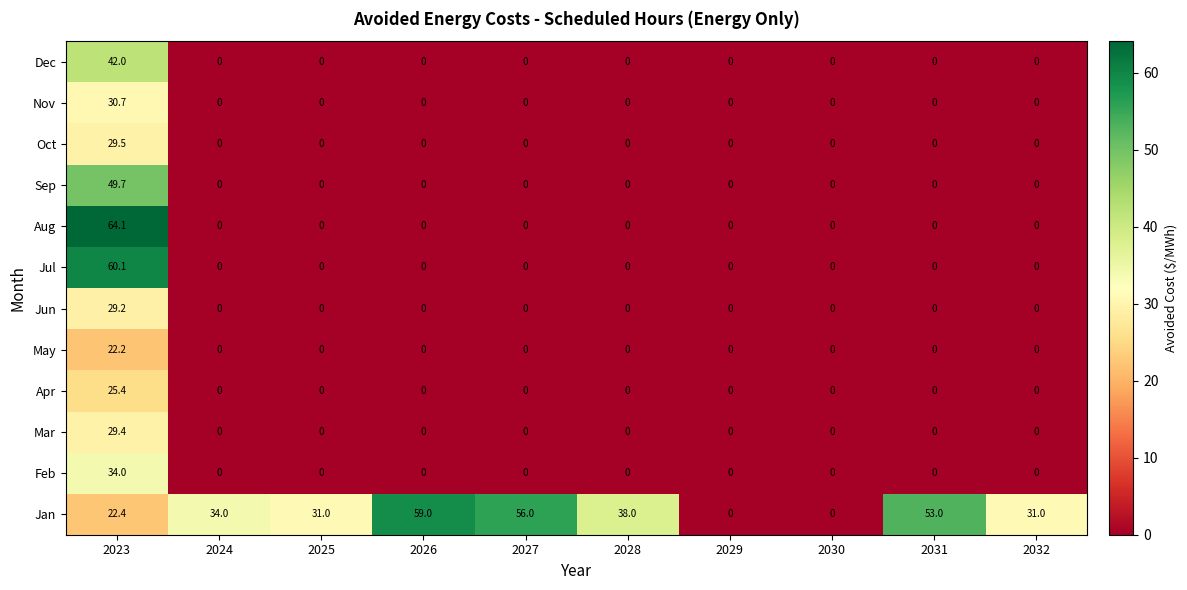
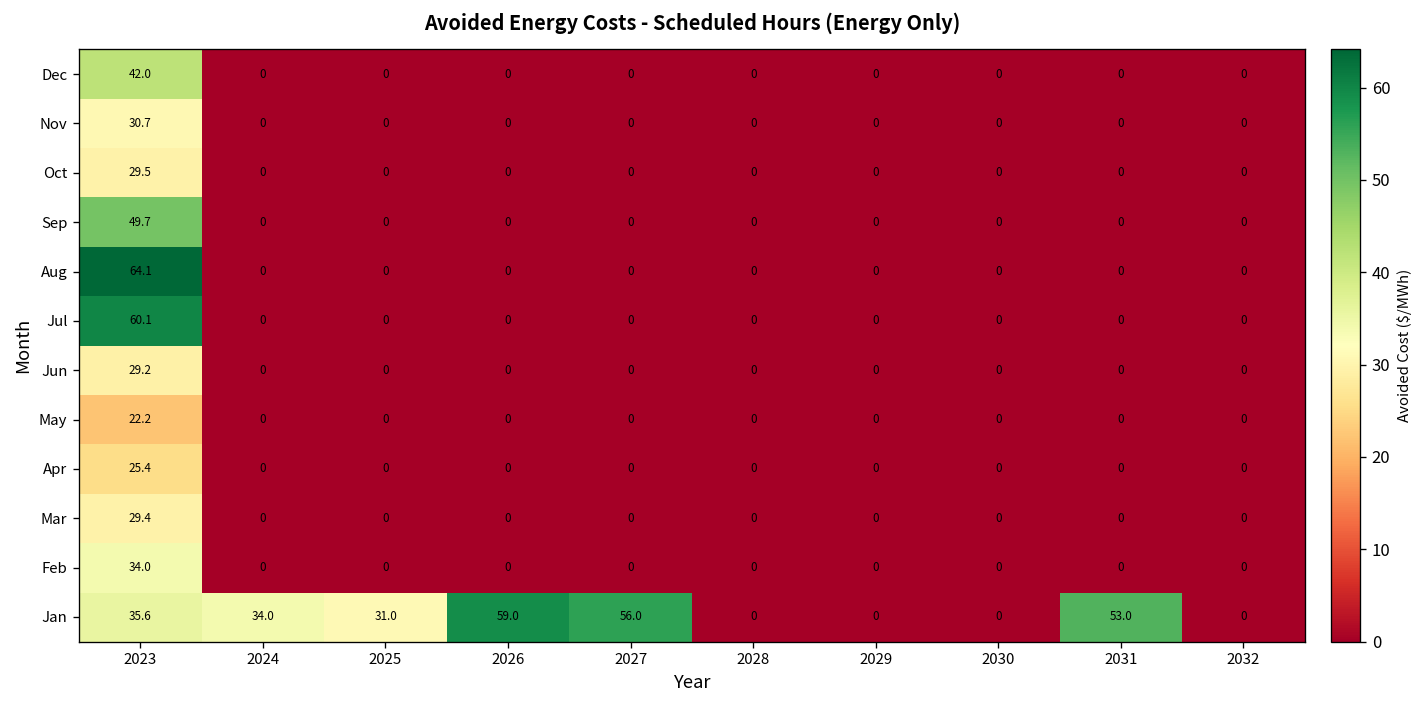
  {
    "Dec": {
      "2023": 42.0,
      "2024": 0,
      "2025": 0,
      "2026": 0,
      "2027": 0,
      "2028": 0,
      "2029": 0,
      "2030": 0,
      "2031": 0,
      "2032": 0
    },
    "Nov": {
      "2023": 30.7,
      "2024": 0,
      "2025": 0,
      "2026": 0,
      "2027": 0,
      "2028": 0,
      "2029": 0,
      "2030": 0,
      "2031": 0,
      "2032": 0
    },
    "Oct": {
      "2023": 29.5,
      "2024": 0,
      "2025": 0,
      "2026": 0,
      "2027": 0,
      "2028": 0,
      "2029": 0,
      "2030": 0,
      "2031": 0,
      "2032": 0
    },
    "Sep": {
      "2023": 49.7,
      "2024": 0,
      "2025": 0,
      "2026": 0,
      "2027": 0,
      "2028": 0,
      "2029": 0,
      "2030": 0,
      "2031": 0,
      "2032": 0
    },
    "Aug": {
      "2023": 64.1,
      "2024": 0,
      "2025": 0,
      "2026": 0,
      "2027": 0,
      "2028": 0,
      "2029": 0,
      "2030": 0,
      "2031": 0,
      "2032": 0
    },
    "Jul": {
      "2023": 60.1,
      "2024": 0,
      "2025": 0,
      "2026": 0,
      "2027": 0,
      "2028": 0,
      "2029": 0,
      "2030": 0,
      "2031": 0,
      "2032": 0
    },
    "Jun": {
      "2023": 29.2,
      "2024": 0,
      "2025": 0,
      "2026": 0,
      "2027": 0,
      "2028": 0,
      "2029": 0,
      "2030": 0,
      "2031": 0,
      "2032": 0
    },
    "May": {
      "2023": 22.2,
      "2024": 0,
      "2025": 0,
      "2026": 0,
      "2027": 0,
      "2028": 0,
      "2029": 0,
      "2030": 0,
      "2031": 0,
      "2032": 0
    },
    "Apr": {
      "2023": 25.4,
      "2024": 0,
      "2025": 0,
      "2026": 0,
      "2027": 0,
      "2028": 0,
      "2029": 0,
      "2030": 0,
      "2031": 0,
      "2032": 0
    },
    "Mar": {
      "2023": 29.4,
      "2024": 0,
      "2025": 0,
      "2026": 0,
      "2027": 0,
      "2028": 0,
      "2029": 0,
      "2030": 0,
      "2031": 0,
      "2032": 0
    },
    "Feb": {
      "2023": 34.0,
      "2024": 0,
      "2025": 0,
      "2026": 0,
      "2027": 0,
      "2028": 0,
      "2029": 0,
      "2030": 0,
      "2031": 0,
      "2032": 0
    },
    "Jan": {
-     "2023": 22.4,
+     "2023": 35.6,
      "2024": 34.0,
      "2025": 31.0,
      "2026": 59.0,
      "2027": 56.0,
-     "2028": 38.0,
+     "2028": 0,
      "2029": 0,
      "2030": 0,
      "2031": 53.0,
-     "2032": 31.0
+     "2032": 0
    }
  }
